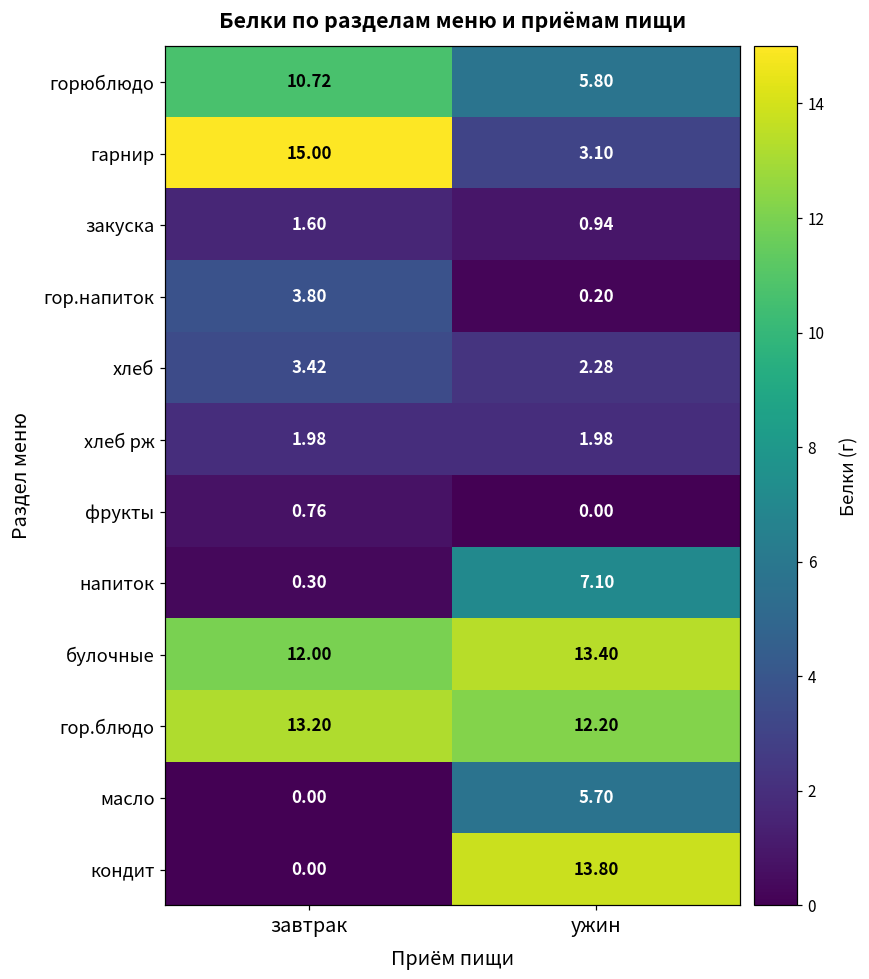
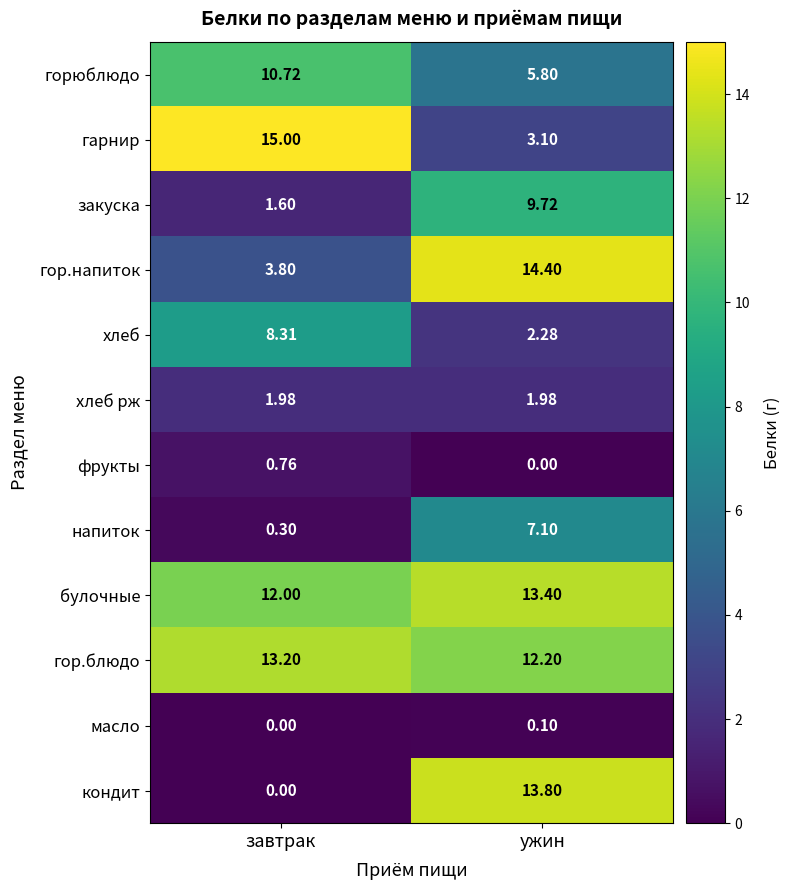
  {
    "горюблюдо": {
      "завтрак": 10.72,
      "ужин": 5.80
    },
    "гарнир": {
      "завтрак": 15.00,
      "ужин": 3.10
    },
    "закуска": {
      "завтрак": 1.60,
-     "ужин": 0.94
+     "ужин": 9.72
    },
    "гор.напиток": {
      "завтрак": 3.80,
-     "ужин": 0.20
+     "ужин": 14.40
    },
    "хлеб": {
-     "завтрак": 3.42,
+     "завтрак": 8.31,
      "ужин": 2.28
    },
    "хлеб рж": {
      "завтрак": 1.98,
      "ужин": 1.98
    },
    "фрукты": {
      "завтрак": 0.76,
      "ужин": 0.00
    },
    "напиток": {
      "завтрак": 0.30,
      "ужин": 7.10
    },
    "булочные": {
      "завтрак": 12.00,
      "ужин": 13.40
    },
    "гор.блюдо": {
      "завтрак": 13.20,
      "ужин": 12.20
    },
    "масло": {
      "завтрак": 0.00,
-     "ужин": 5.70
+     "ужин": 0.10
    },
    "кондит": {
      "завтрак": 0.00,
      "ужин": 13.80
    }
  }
